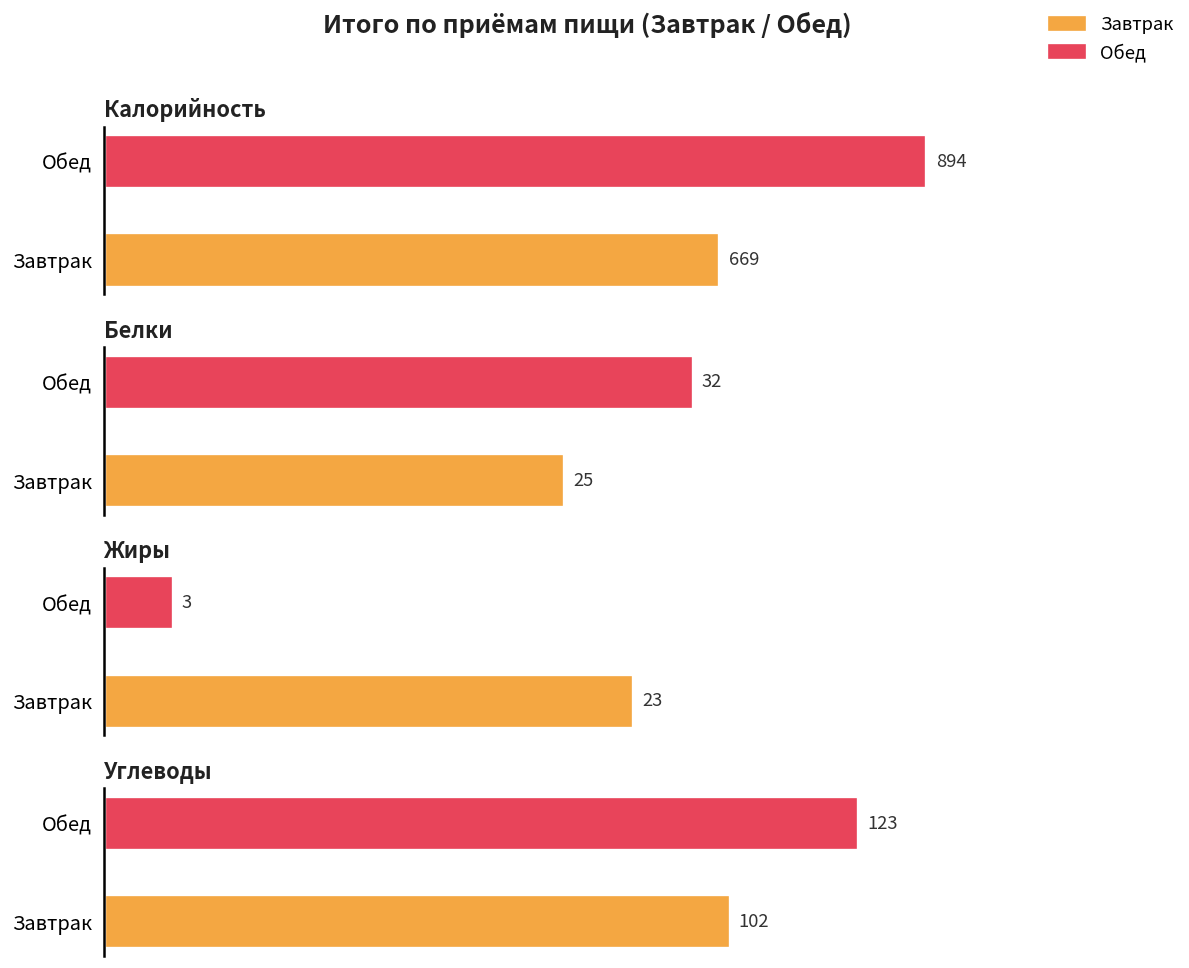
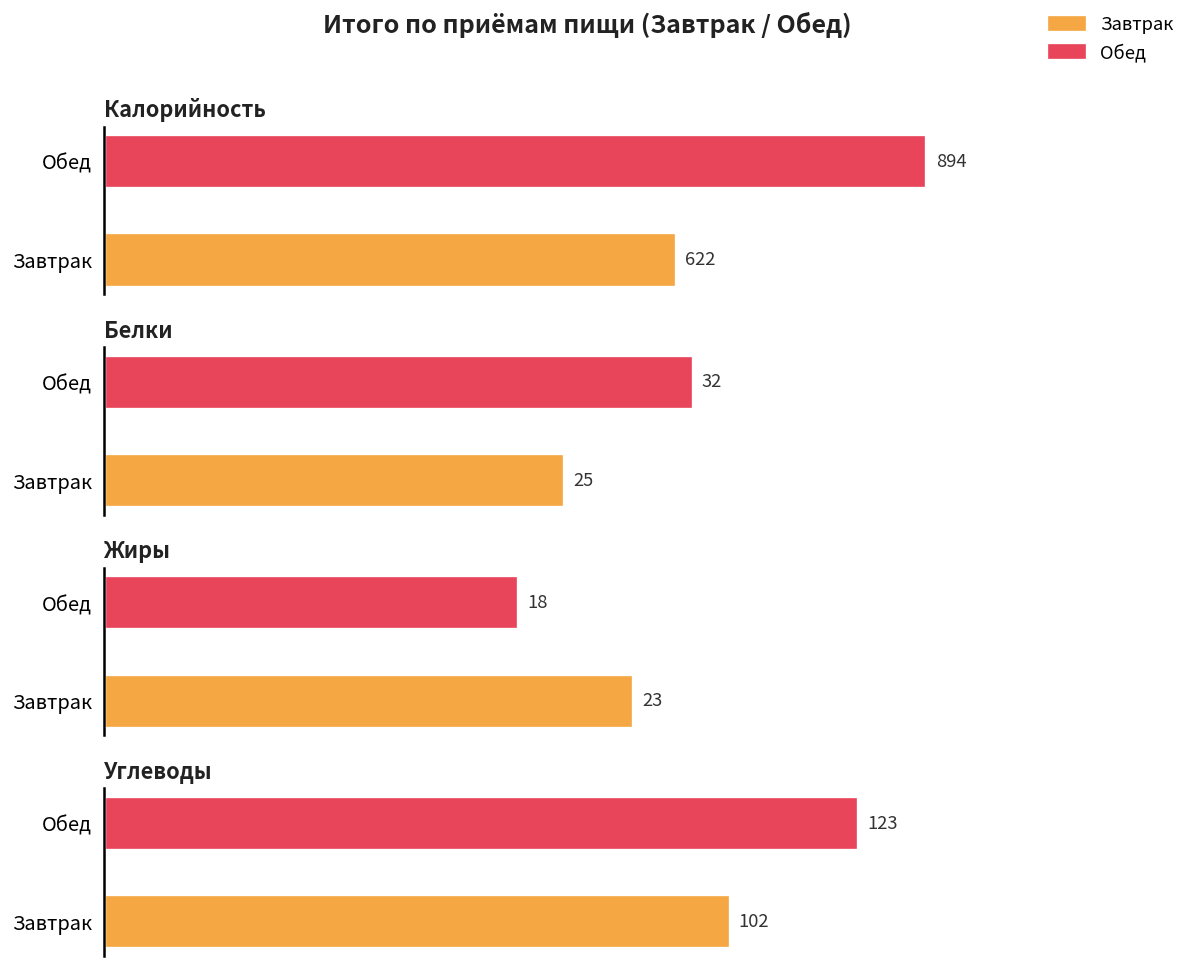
  {
    "Калорийность": {
      "Обед": 894,
-     "Завтрак": 669
+     "Завтрак": 622
    },
    "Белки": {
      "Обед": 32,
      "Завтрак": 25
    },
    "Жиры": {
-     "Обед": 3,
+     "Обед": 18,
      "Завтрак": 23
    },
    "Углеводы": {
      "Обед": 123,
      "Завтрак": 102
    }
  }
